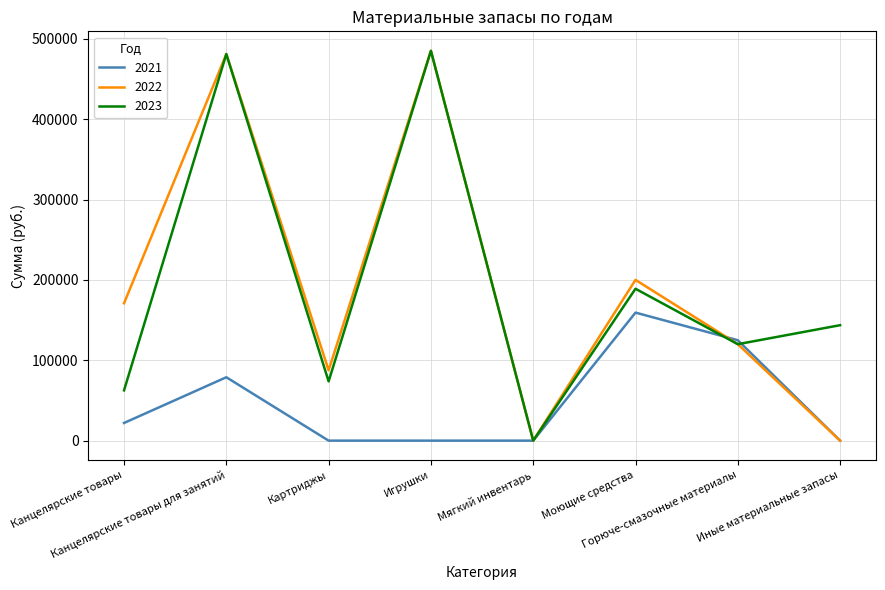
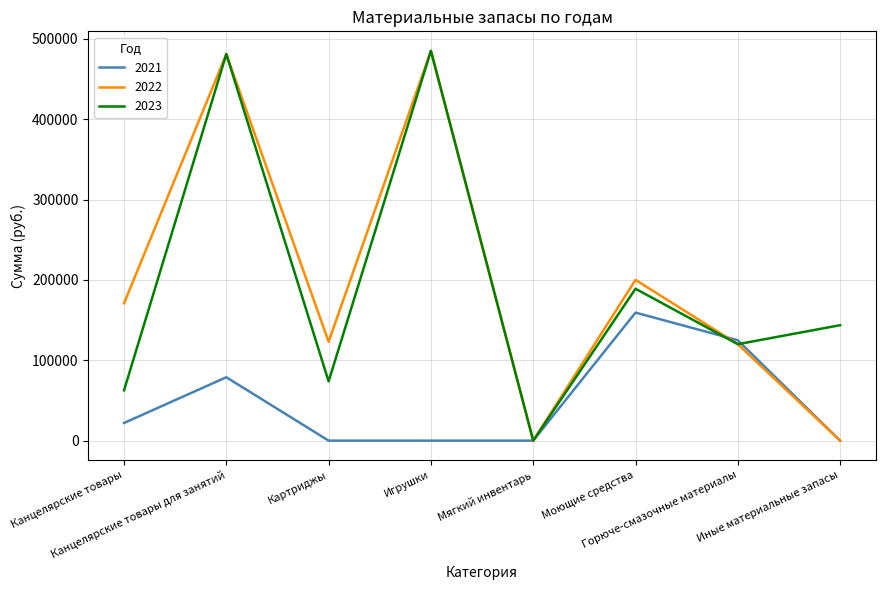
  {
    "2021": {
      "Канцелярские товары": 20000,
      "Канцелярские товары для занятий": 80000,
      "Картриджы": 0,
      "Игрушки": 0,
      "Моющие средства": 160000,
      "Горюче-смазочные материалы": 120000
    },
    "2022": {
      "Канцелярские товары": 170000,
-     "Картриджы": 90000,
+     "Картриджы": 120000,
      "Моющие средства": 200000
    },
    "2023": {
      "Канцелярские товары": 60000,
      "Картриджы": 70000,
      "Моющие средства": 190000,
      "Иные материальные запасы": 140000
    }
  }
